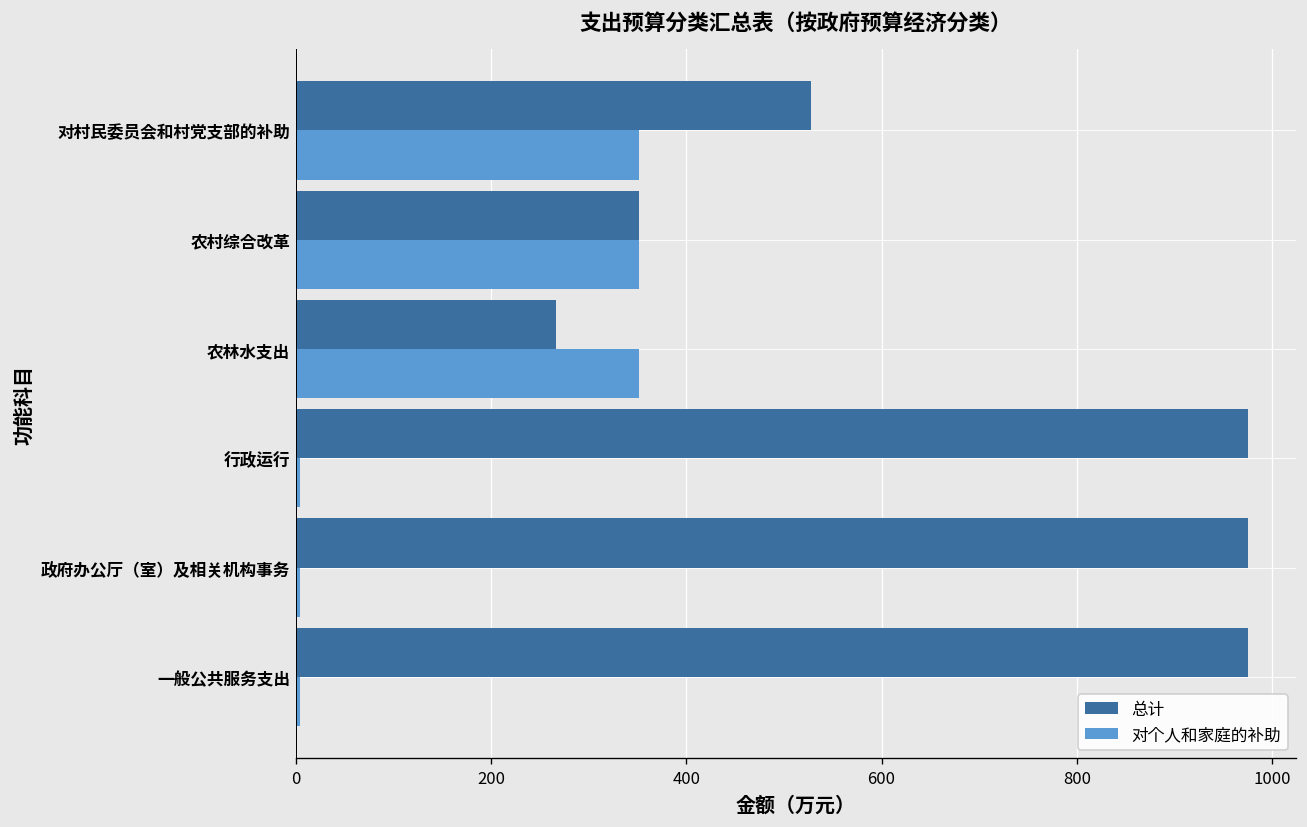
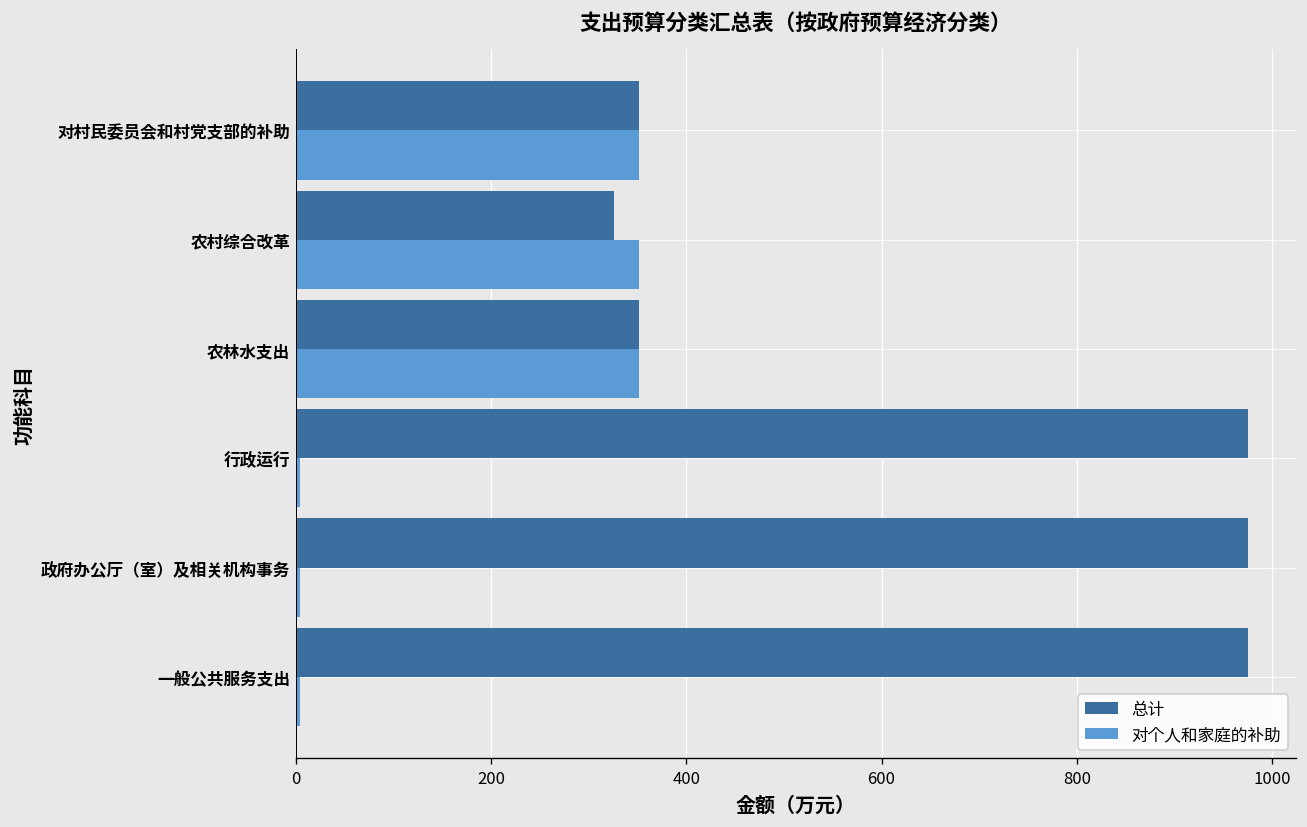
  {
    "总计": {
-     "对村民委员会和村党支部的补助": 530,
-     "农村综合改革": 350,
-     "农林水支出": 270,
+     "对村民委员会和村党支部的补助": 350,
+     "农村综合改革": 330,
+     "农林水支出": 350,
      "行政运行": 980,
      "政府办公厅（室）及相关机构事务": 980,
      "一般公共服务支出": 980
    },
    "对个人和家庭的补助": {
      "对村民委员会和村党支部的补助": 350,
      "农村综合改革": 350,
      "农林水支出": 350,
      "行政运行": 0,
      "政府办公厅（室）及相关机构事务": 0,
      "一般公共服务支出": 0
    }
  }
